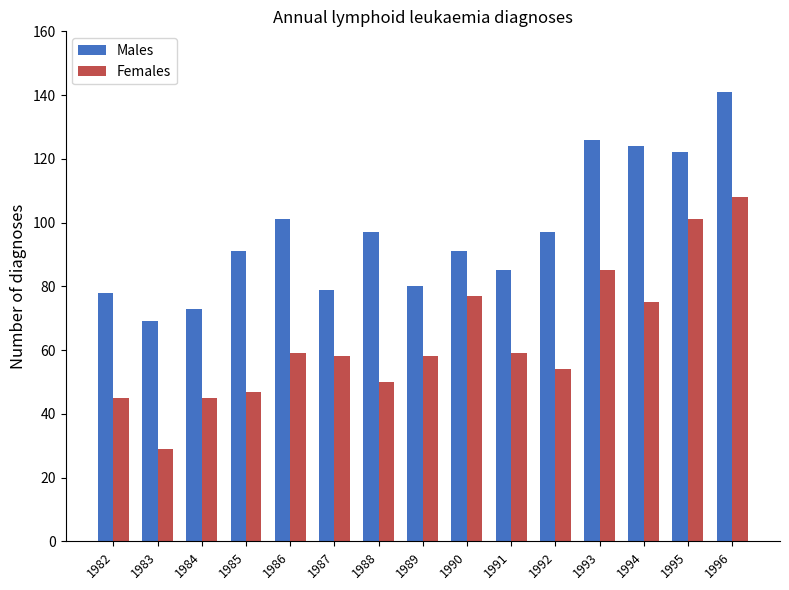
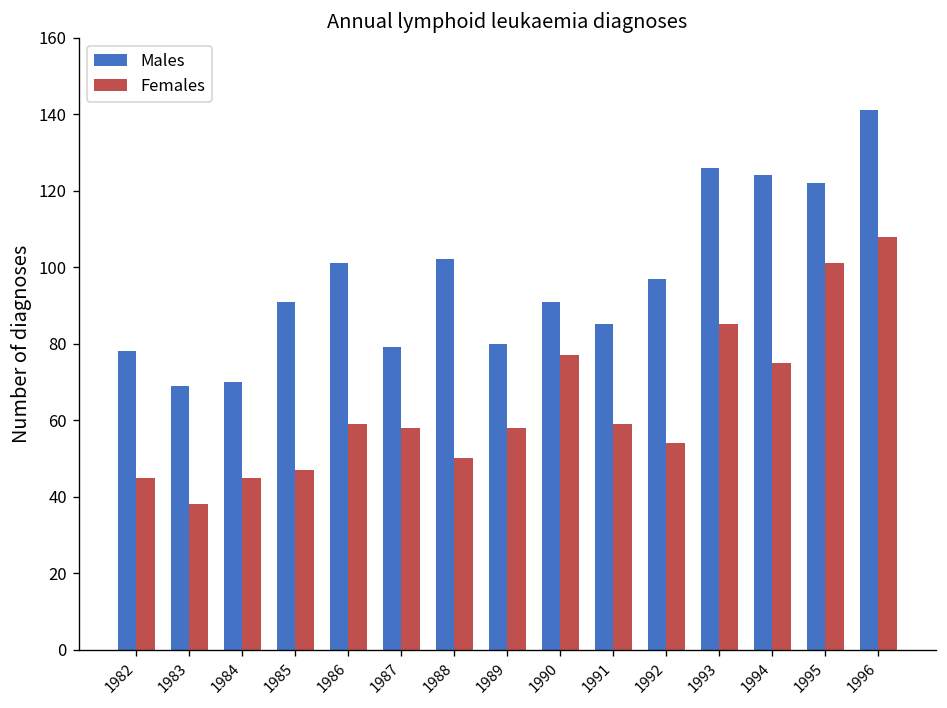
  {
    "Males": {
      "1982": 78,
      "1983": 69,
-     "1984": 73,
+     "1984": 70,
      "1985": 91,
      "1986": 101,
      "1987": 79,
-     "1988": 97,
+     "1988": 102,
      "1989": 80,
      "1990": 91,
      "1991": 85,
      "1992": 97,
      "1993": 126,
      "1994": 124,
      "1995": 122,
      "1996": 141
    },
    "Females": {
      "1982": 45,
-     "1983": 29,
+     "1983": 38,
      "1984": 45,
      "1985": 47,
      "1986": 59,
      "1987": 58,
      "1988": 50,
      "1989": 58,
      "1990": 77,
      "1991": 59,
      "1992": 54,
      "1993": 85,
      "1994": 75,
      "1995": 101,
      "1996": 108
    }
  }
